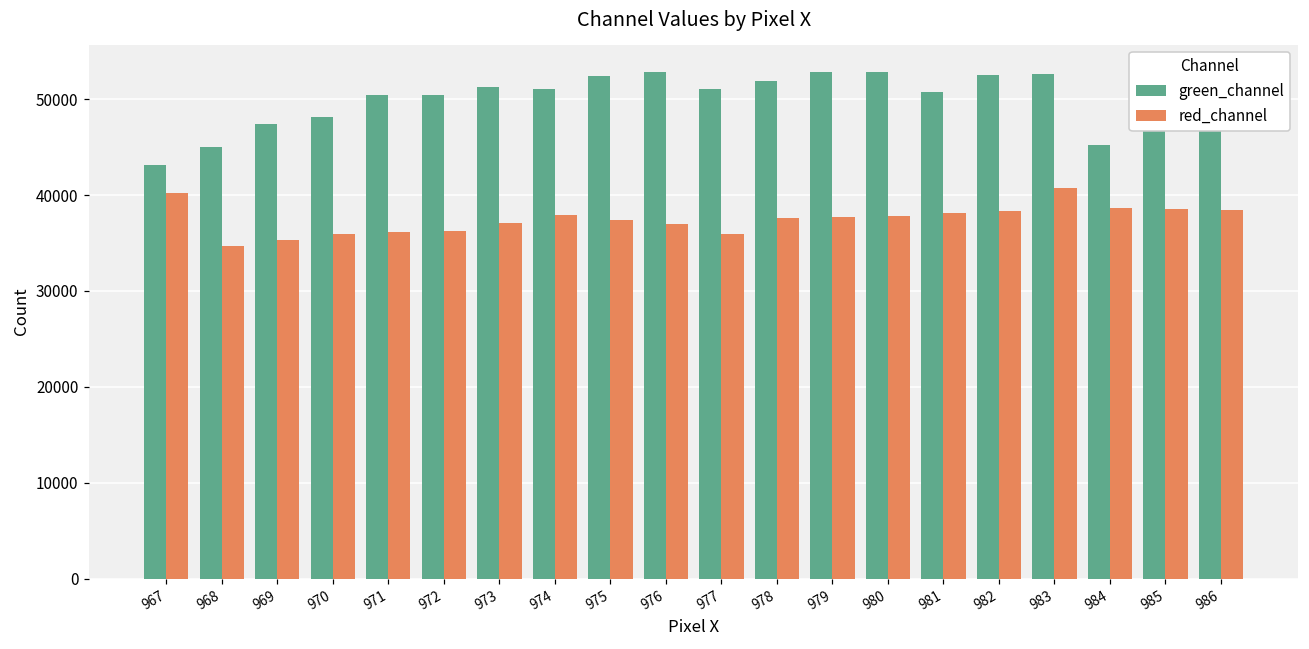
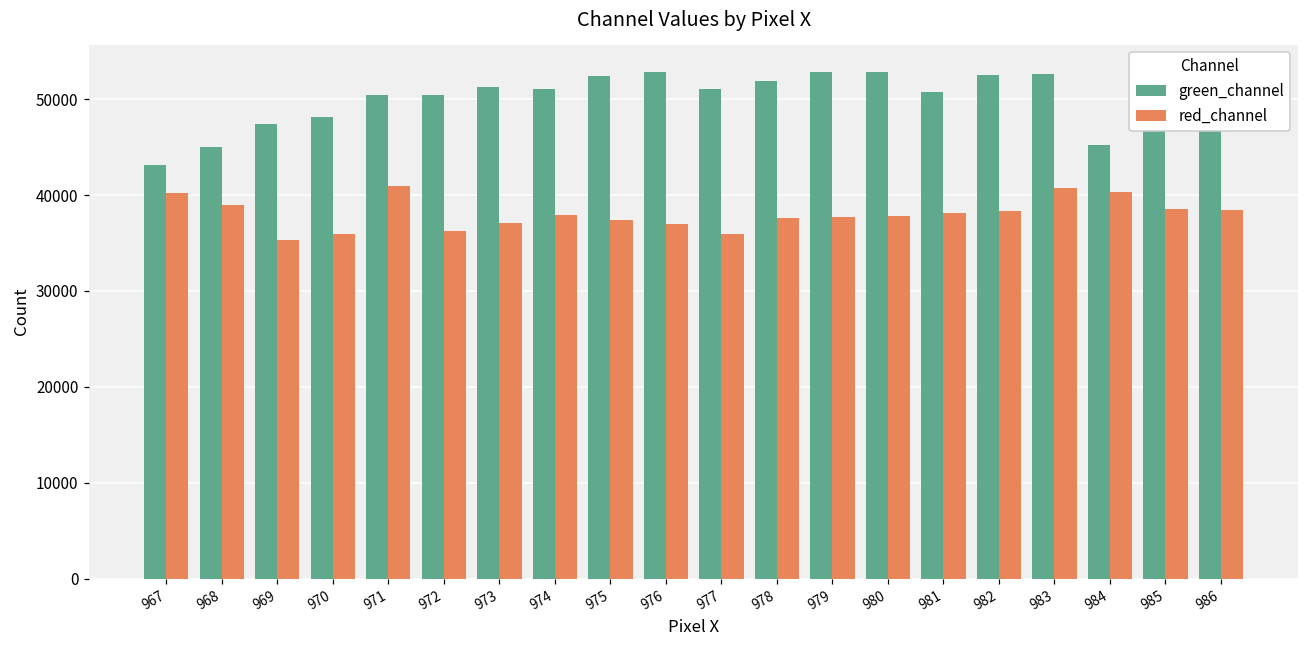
  {
    "green_channel": {
      "967": 43000,
      "968": 45000,
      "969": 47000,
      "970": 48000,
      "971": 50000,
      "972": 50000,
      "973": 51000,
      "974": 51000,
      "975": 52000,
      "976": 53000,
      "977": 51000,
      "978": 52000,
      "979": 53000,
      "980": 53000,
      "981": 51000,
      "982": 53000,
      "983": 53000,
      "984": 45000
    },
    "red_channel": {
      "967": 40000,
-     "968": 35000,
+     "968": 39000,
      "969": 35000,
      "970": 36000,
-     "971": 36000,
+     "971": 41000,
      "972": 36000,
      "973": 37000,
      "974": 38000,
      "975": 37000,
      "976": 37000,
      "977": 36000,
      "978": 38000,
      "979": 38000,
      "980": 38000,
      "981": 38000,
      "982": 38000,
      "983": 41000,
-     "984": 39000,
+     "984": 40000,
      "985": 39000,
      "986": 38000
    }
  }
